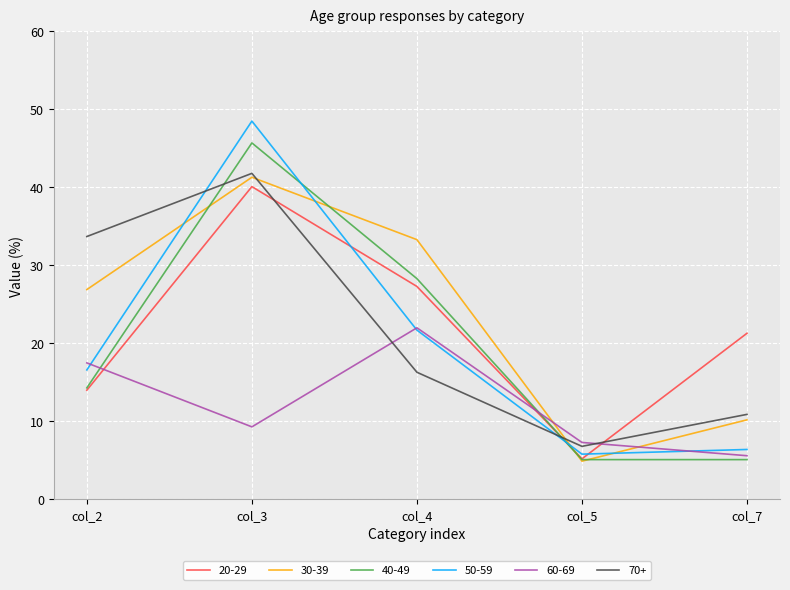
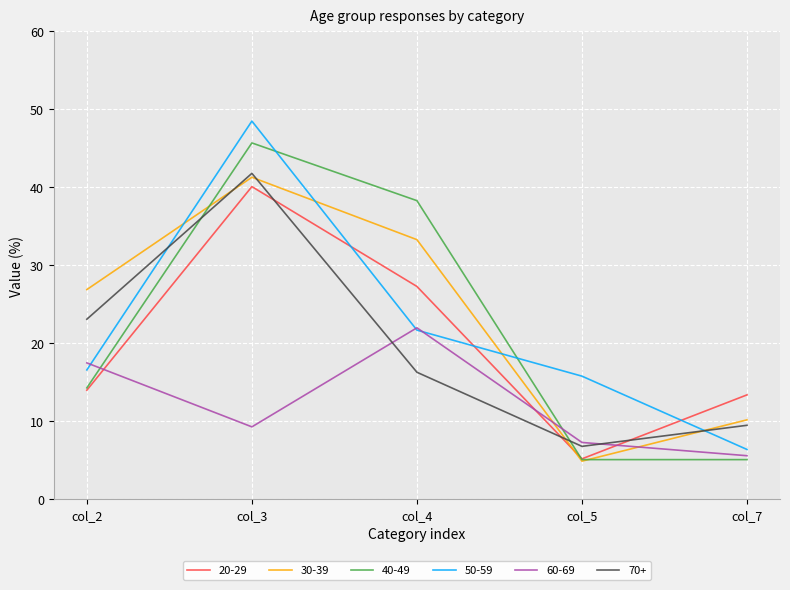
  {
    "20-29": {
      "col_3": 40,
      "col_4": 27,
-     "col_7": 21
+     "col_7": 13
    },
    "30-39": {
      "col_2": 27,
      "col_3": 41,
      "col_4": 33,
      "col_7": 10
    },
    "40-49": {
      "col_3": 46,
-     "col_4": 28,
+     "col_4": 38,
      "col_7": 5
    },
    "50-59": {
      "col_2": 17,
      "col_3": 49,
-     "col_5": 6,
+     "col_5": 16,
      "col_7": 6
    },
    "60-69": {
      "col_2": 18,
      "col_3": 9,
      "col_5": 7,
      "col_7": 6
    },
    "70+": {
-     "col_2": 34,
+     "col_2": 23,
      "col_3": 42,
      "col_4": 16,
      "col_5": 7,
-     "col_7": 11
+     "col_7": 10
    }
  }
